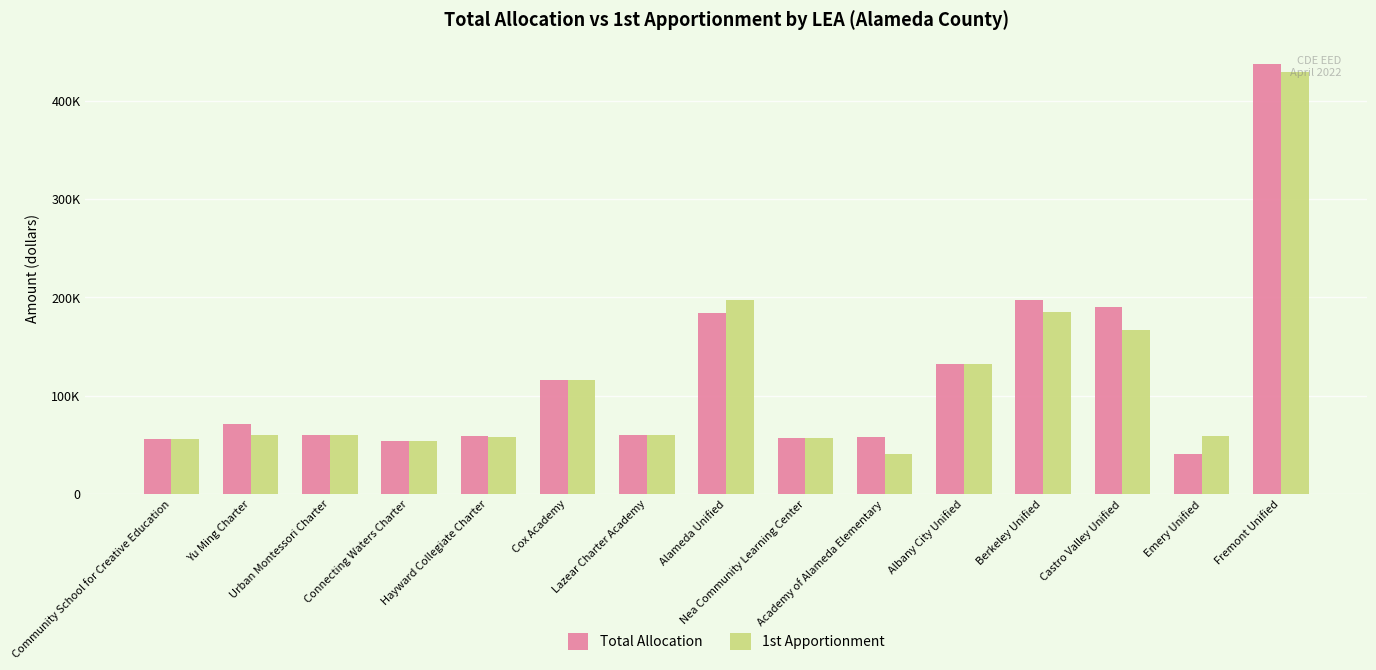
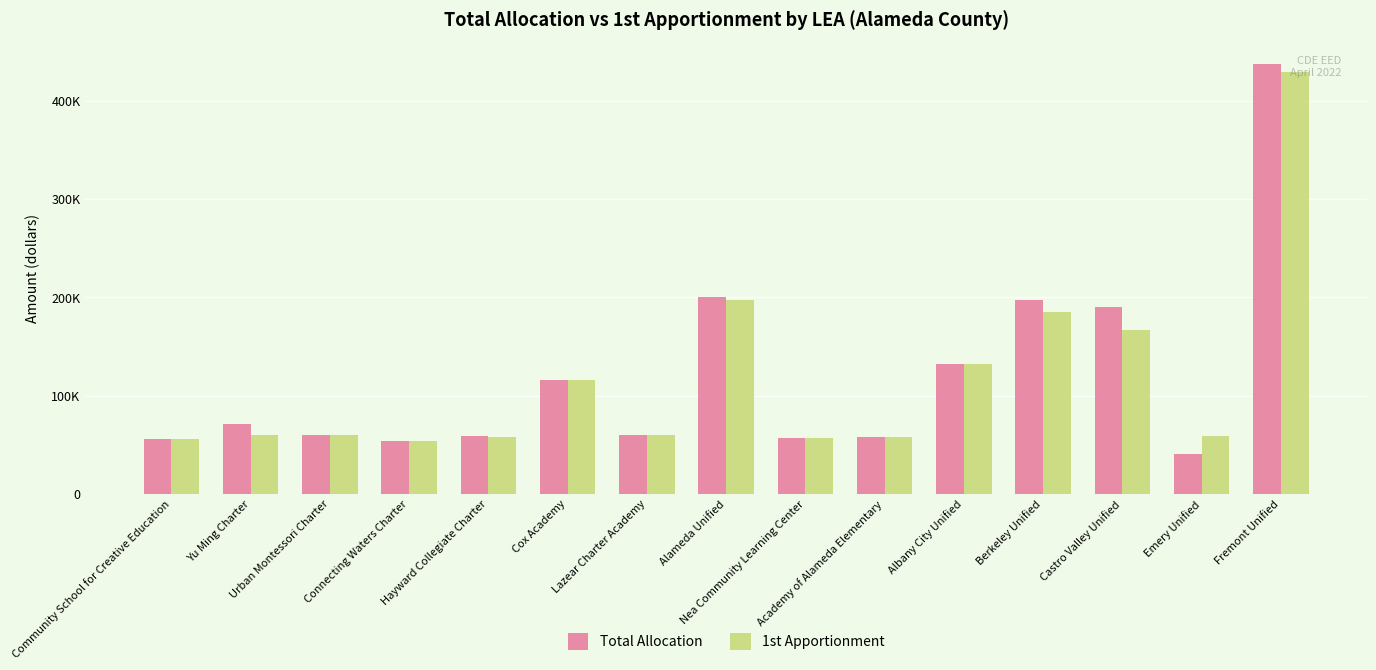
  {
    "Total Allocation": {
      "Community School for Creative Education": 60000,
      "Yu Ming Charter": 70000,
      "Urban Montessori Charter": 60000,
      "Connecting Waters Charter": 50000,
      "Hayward Collegiate Charter": 60000,
      "Cox Academy": 120000,
      "Lazear Charter Academy": 60000,
-     "Alameda Unified": 180000,
+     "Alameda Unified": 200000,
      "Nea Community Learning Center": 60000,
      "Academy of Alameda Elementary": 60000,
      "Albany City Unified": 130000,
      "Berkeley Unified": 200000,
      "Castro Valley Unified": 190000,
      "Emery Unified": 40000,
      "Fremont Unified": 440000
    },
    "1st Apportionment": {
      "Community School for Creative Education": 60000,
      "Yu Ming Charter": 60000,
      "Urban Montessori Charter": 60000,
      "Connecting Waters Charter": 50000,
      "Hayward Collegiate Charter": 60000,
      "Cox Academy": 120000,
      "Lazear Charter Academy": 60000,
      "Alameda Unified": 200000,
      "Nea Community Learning Center": 60000,
-     "Academy of Alameda Elementary": 40000,
+     "Academy of Alameda Elementary": 60000,
      "Albany City Unified": 130000,
      "Berkeley Unified": 190000,
      "Castro Valley Unified": 170000,
      "Emery Unified": 60000
    }
  }
